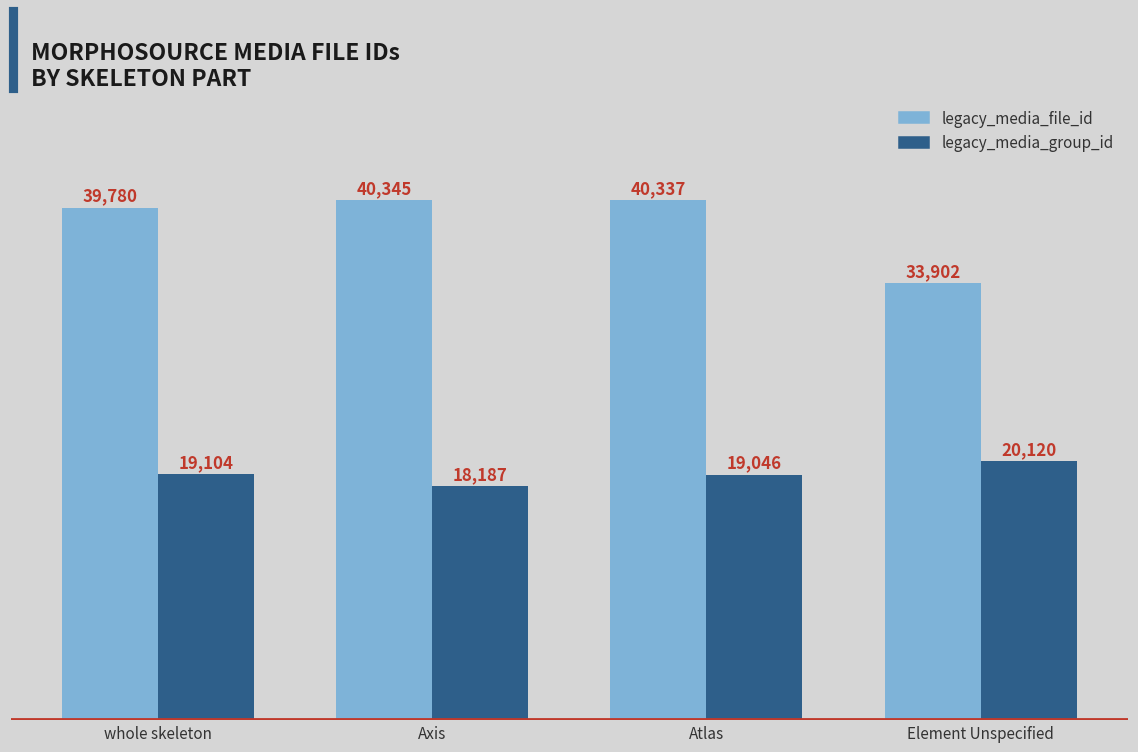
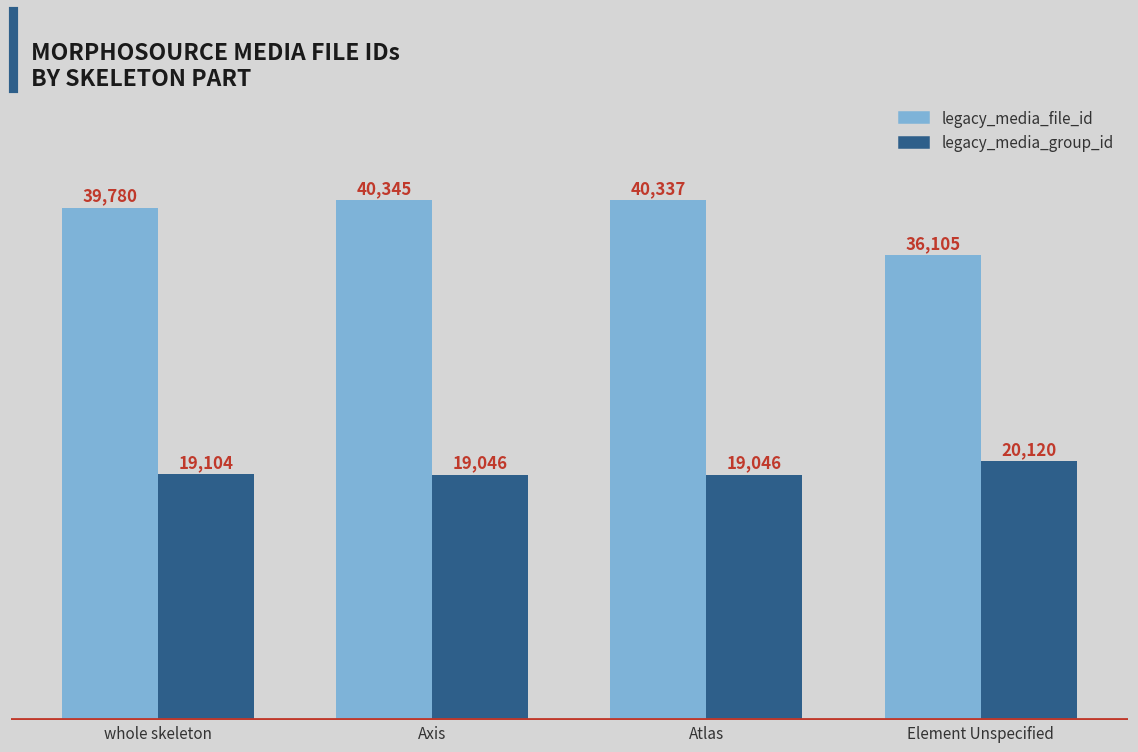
  {
    "legacy_media_file_id": {
      "whole skeleton": "39,780",
      "Axis": "40,345",
      "Atlas": "40,337",
-     "Element Unspecified": "33,902"
+     "Element Unspecified": "36,105"
    },
    "legacy_media_group_id": {
      "whole skeleton": "19,104",
-     "Axis": "18,187",
+     "Axis": "19,046",
      "Atlas": "19,046",
      "Element Unspecified": "20,120"
    }
  }
